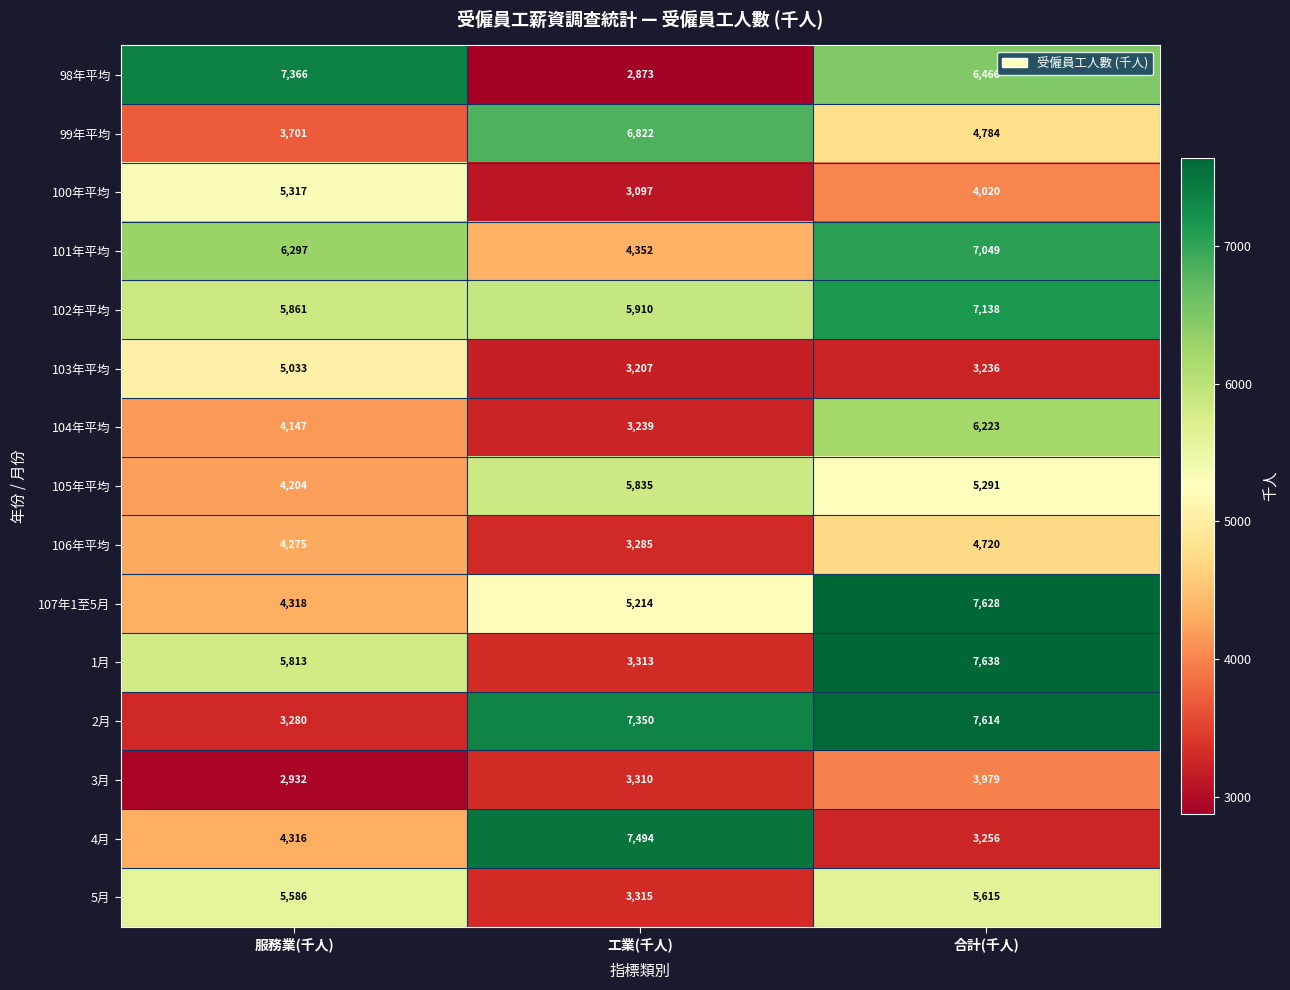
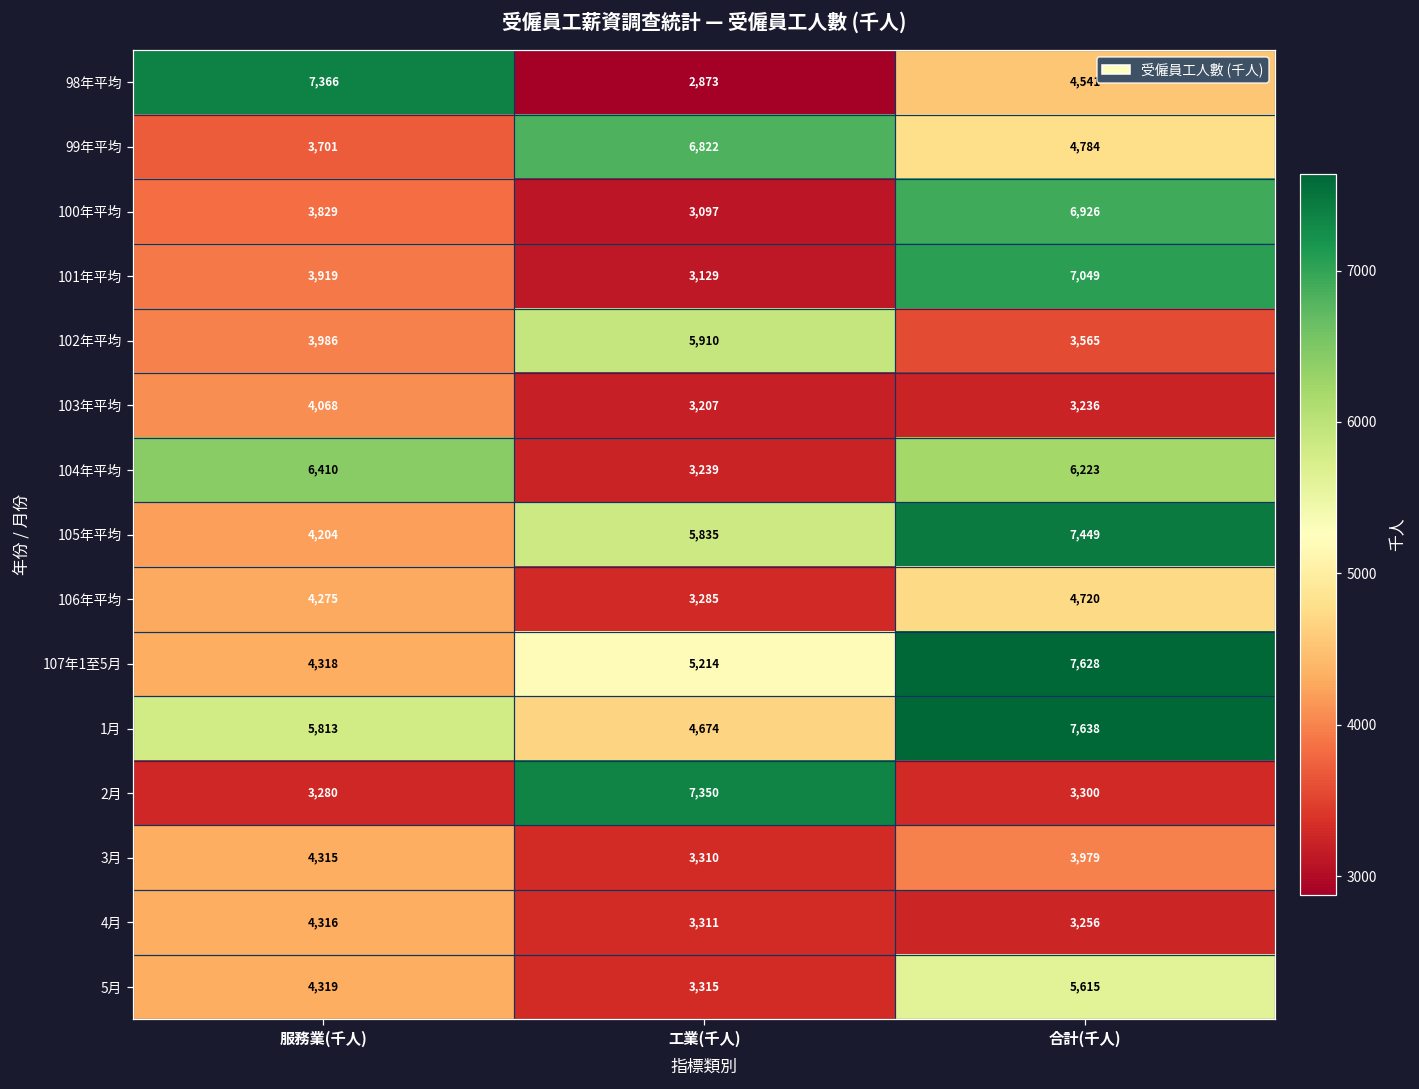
  {
    "98年平均": {
      "服務業(千人)": "7,366",
      "工業(千人)": "2,873",
-     "合計(千人)": "6,466"
+     "合計(千人)": "4,541"
    },
    "99年平均": {
      "服務業(千人)": "3,701",
      "工業(千人)": "6,822",
      "合計(千人)": "4,784"
    },
    "100年平均": {
-     "服務業(千人)": "5,317",
+     "服務業(千人)": "3,829",
      "工業(千人)": "3,097",
-     "合計(千人)": "4,020"
+     "合計(千人)": "6,926"
    },
    "101年平均": {
-     "服務業(千人)": "6,297",
-     "工業(千人)": "4,352",
+     "服務業(千人)": "3,919",
+     "工業(千人)": "3,129",
      "合計(千人)": "7,049"
    },
    "102年平均": {
-     "服務業(千人)": "5,861",
+     "服務業(千人)": "3,986",
      "工業(千人)": "5,910",
-     "合計(千人)": "7,138"
+     "合計(千人)": "3,565"
    },
    "103年平均": {
-     "服務業(千人)": "5,033",
+     "服務業(千人)": "4,068",
      "工業(千人)": "3,207",
      "合計(千人)": "3,236"
    },
    "104年平均": {
-     "服務業(千人)": "4,147",
+     "服務業(千人)": "6,410",
      "工業(千人)": "3,239",
      "合計(千人)": "6,223"
    },
    "105年平均": {
      "服務業(千人)": "4,204",
      "工業(千人)": "5,835",
-     "合計(千人)": "5,291"
+     "合計(千人)": "7,449"
    },
    "106年平均": {
      "服務業(千人)": "4,275",
      "工業(千人)": "3,285",
      "合計(千人)": "4,720"
    },
    "107年1至5月": {
      "服務業(千人)": "4,318",
      "工業(千人)": "5,214",
      "合計(千人)": "7,628"
    },
    "1月": {
      "服務業(千人)": "5,813",
-     "工業(千人)": "3,313",
+     "工業(千人)": "4,674",
      "合計(千人)": "7,638"
    },
    "2月": {
      "服務業(千人)": "3,280",
      "工業(千人)": "7,350",
-     "合計(千人)": "7,614"
+     "合計(千人)": "3,300"
    },
    "3月": {
-     "服務業(千人)": "2,932",
+     "服務業(千人)": "4,315",
      "工業(千人)": "3,310",
      "合計(千人)": "3,979"
    },
    "4月": {
      "服務業(千人)": "4,316",
-     "工業(千人)": "7,494",
+     "工業(千人)": "3,311",
      "合計(千人)": "3,256"
    },
    "5月": {
-     "服務業(千人)": "5,586",
+     "服務業(千人)": "4,319",
      "工業(千人)": "3,315",
      "合計(千人)": "5,615"
    }
  }
